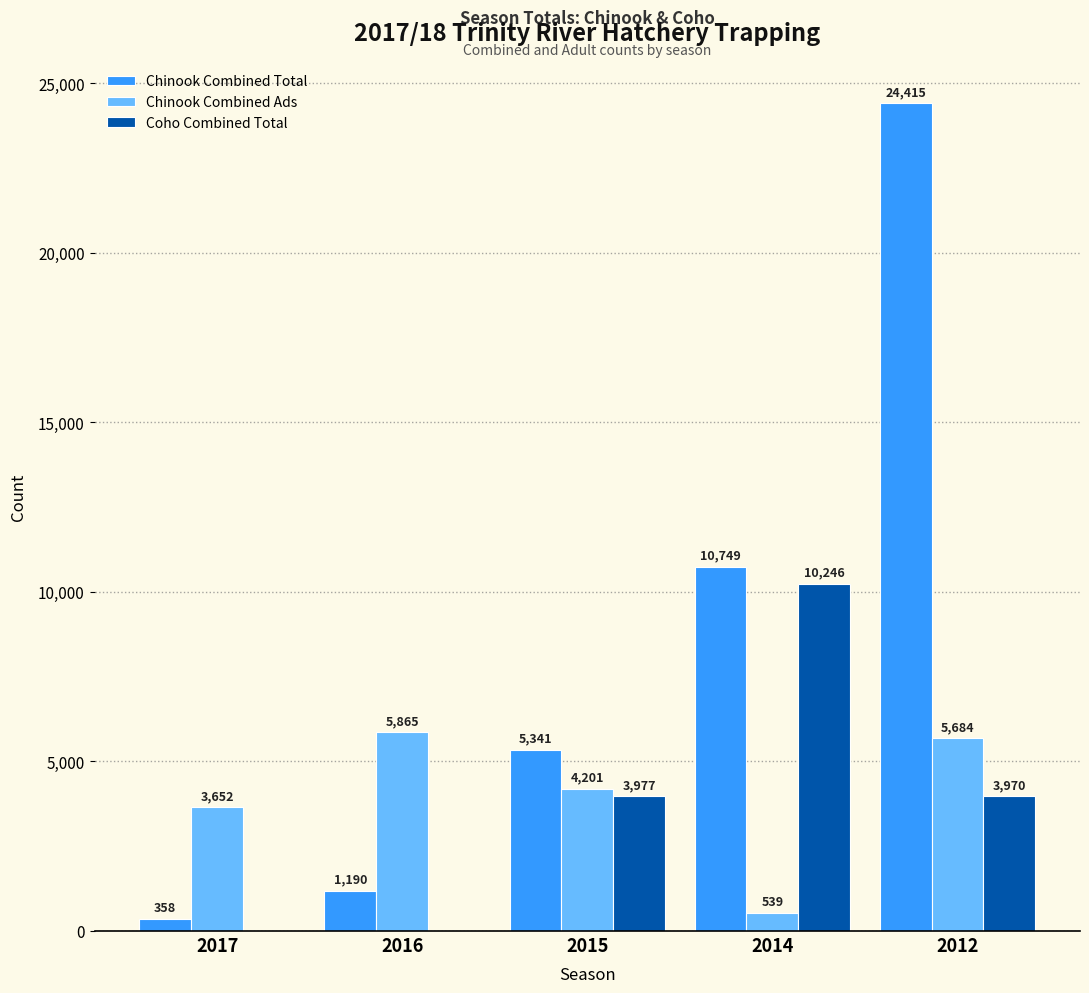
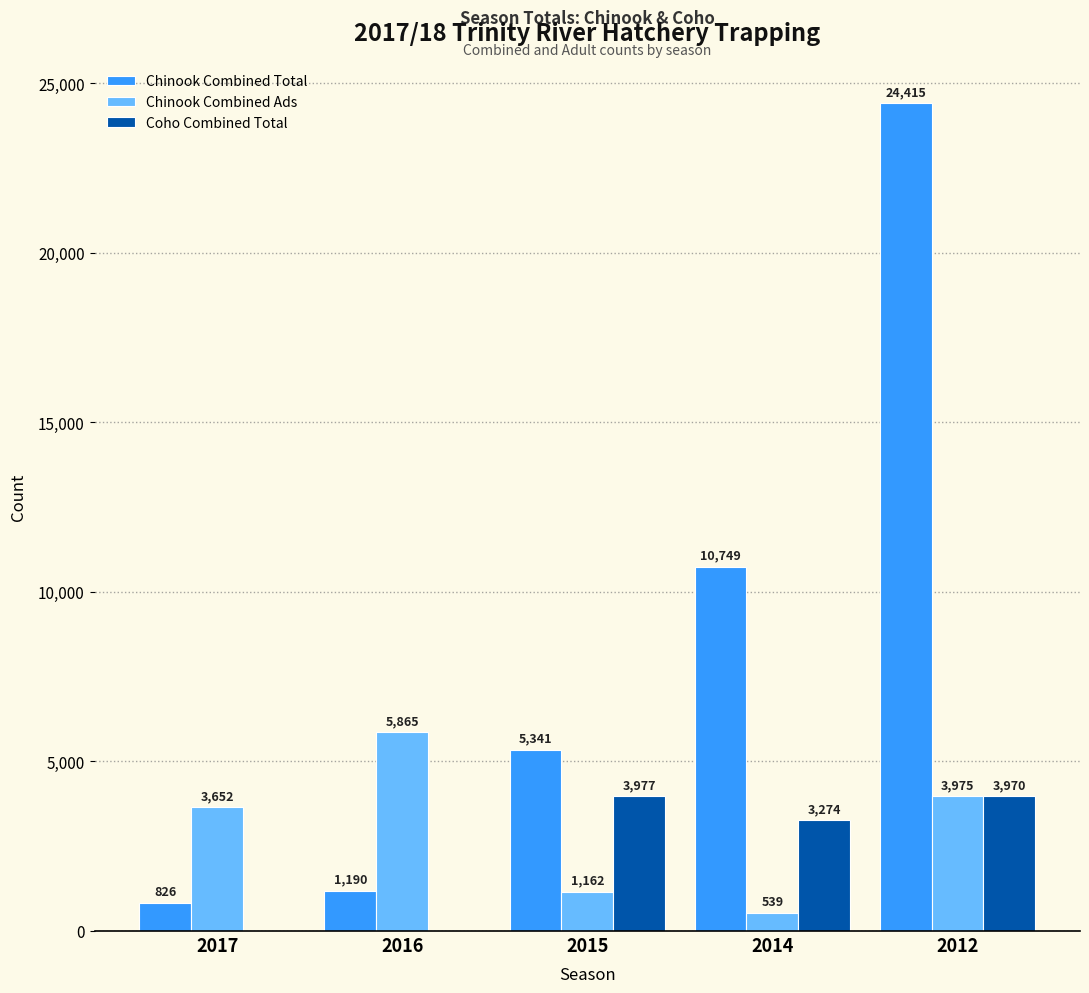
  {
    "Chinook Combined Total": {
-     "2017": "358",
+     "2017": "826",
      "2016": "1,190",
      "2015": "5,341",
      "2014": "10,749",
      "2012": "24,415"
    },
    "Chinook Combined Ads": {
      "2017": "3,652",
      "2016": "5,865",
-     "2015": "4,201",
+     "2015": "1,162",
      "2014": "539",
-     "2012": "5,684"
+     "2012": "3,975"
    },
    "Coho Combined Total": {
      "2015": "3,977",
-     "2014": "10,246",
+     "2014": "3,274",
      "2012": "3,970"
    }
  }
